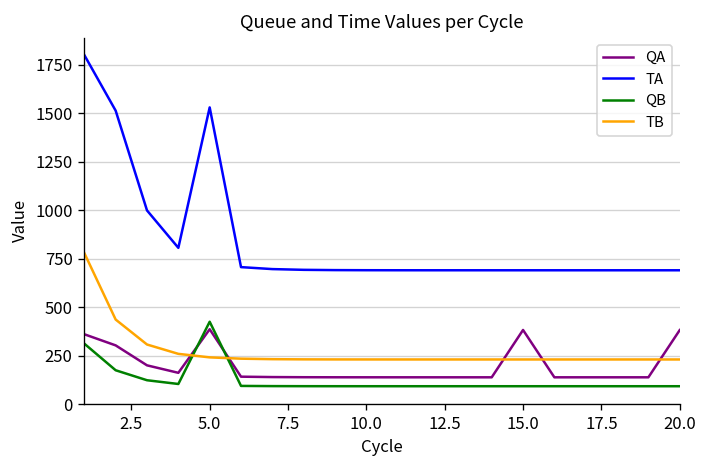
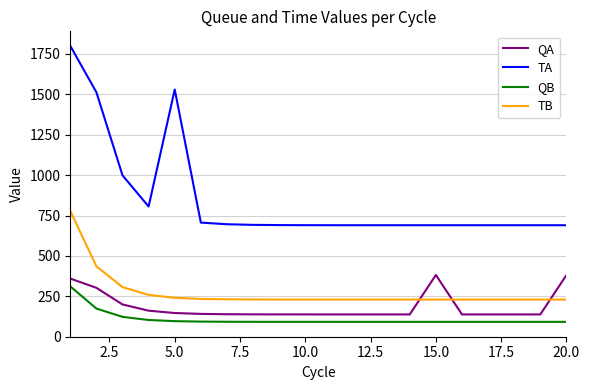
  {
    "QA": {
-     "5.0": 390,
+     "5.0": 150,
      "10.0": 140,
      "15.0": 380,
      "20.0": 380
    },
    "TA": {
      "5.0": 1530,
      "10.0": 690,
      "15.0": 690,
      "20.0": 690
    },
    "QB": {
-     "5.0": 420,
+     "5.0": 100,
      "10.0": 90,
      "15.0": 90,
      "20.0": 90
    },
    "TB": {
      "5.0": 240,
      "10.0": 230,
      "15.0": 230,
      "20.0": 230
    }
  }
